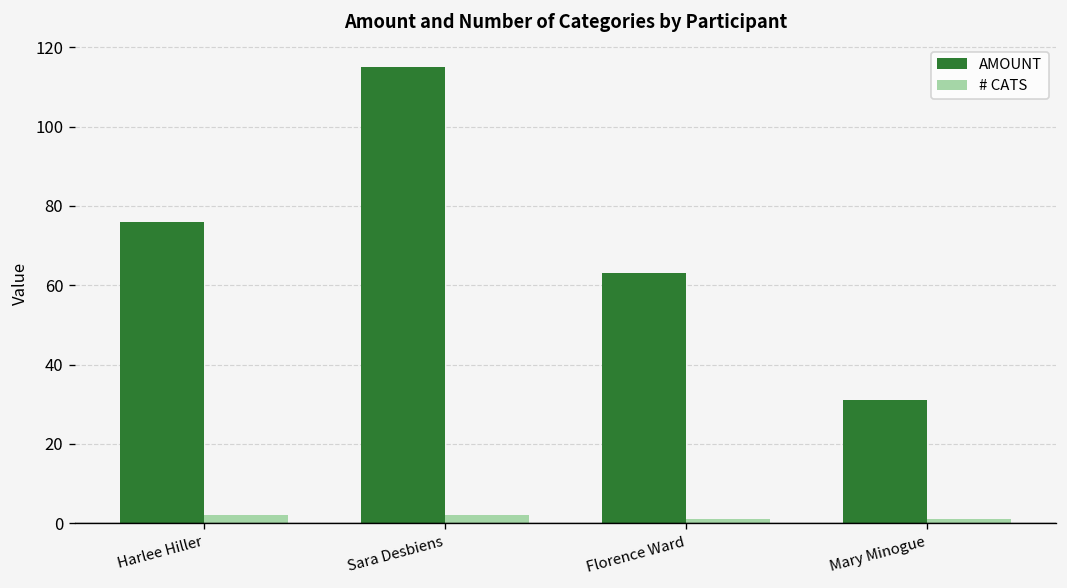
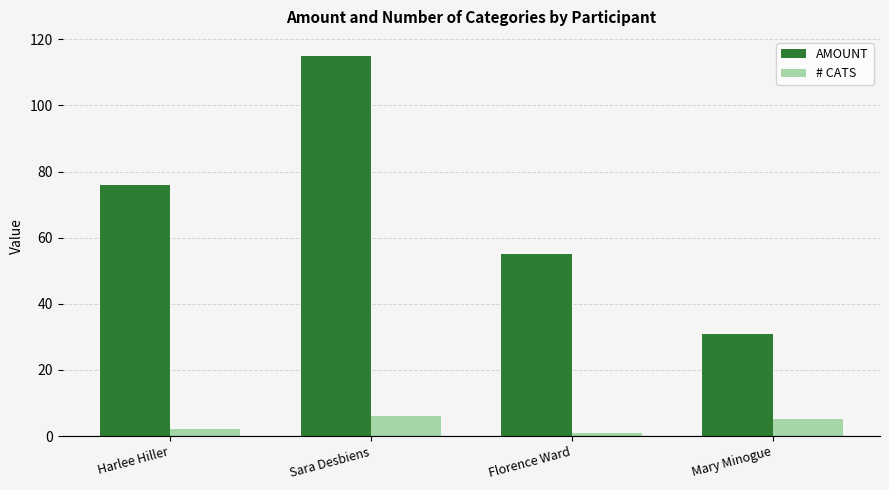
  {
    "AMOUNT": {
      "Harlee Hiller": 76,
      "Sara Desbiens": 115,
-     "Florence Ward": 63,
+     "Florence Ward": 55,
      "Mary Minogue": 31
    },
    "# CATS": {
      "Harlee Hiller": 2,
-     "Sara Desbiens": 2,
+     "Sara Desbiens": 6,
      "Florence Ward": 1,
-     "Mary Minogue": 1
+     "Mary Minogue": 5
    }
  }
